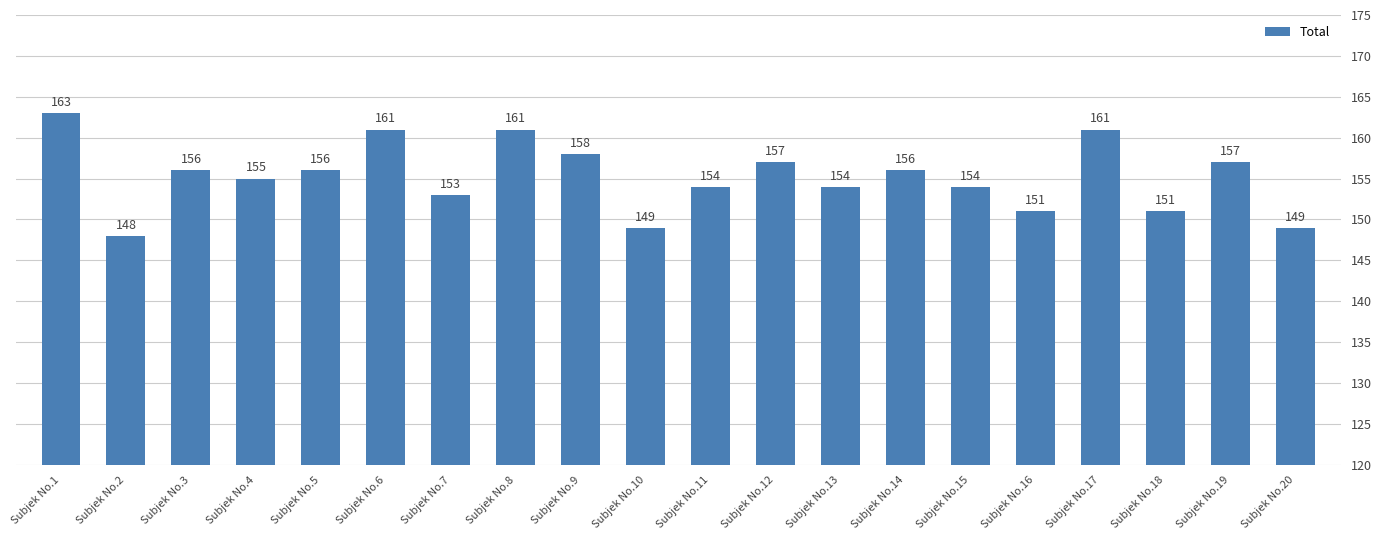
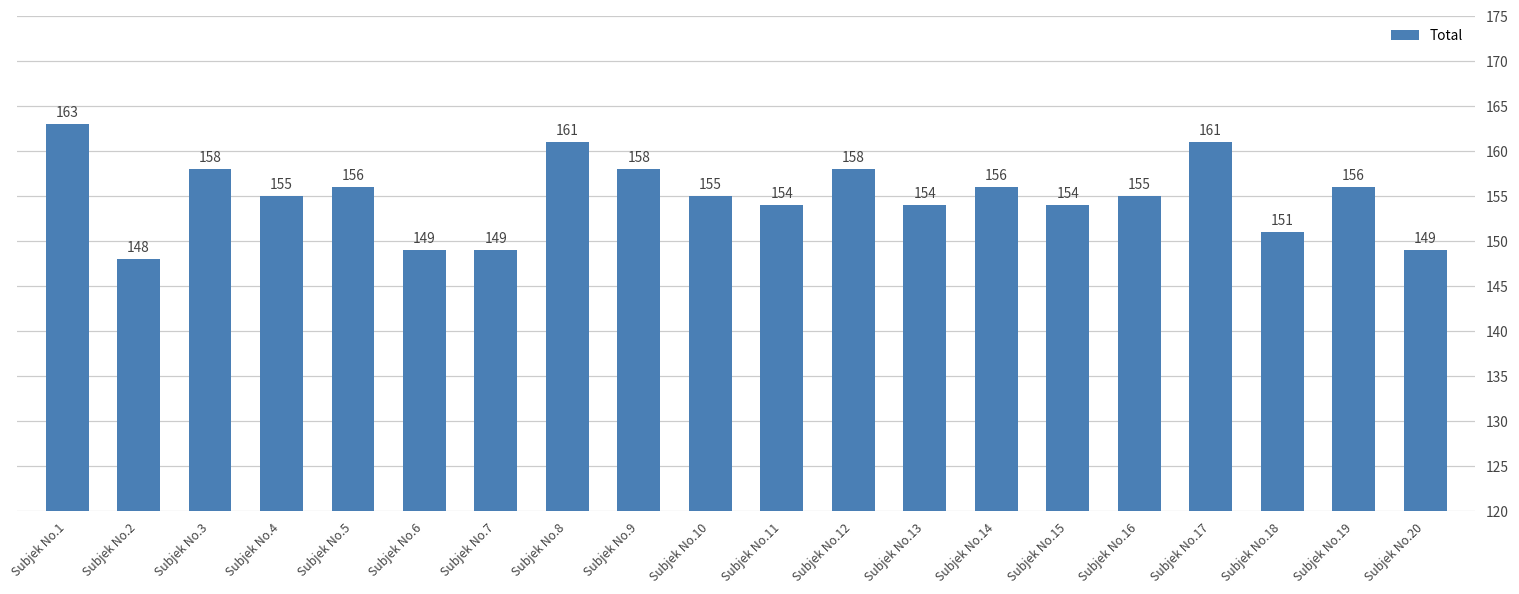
  {
    "Subjek No.1": 163,
    "Subjek No.2": 148,
-   "Subjek No.3": 156,
+   "Subjek No.3": 158,
    "Subjek No.4": 155,
    "Subjek No.5": 156,
-   "Subjek No.6": 161,
-   "Subjek No.7": 153,
+   "Subjek No.6": 149,
+   "Subjek No.7": 149,
    "Subjek No.8": 161,
    "Subjek No.9": 158,
-   "Subjek No.10": 149,
+   "Subjek No.10": 155,
    "Subjek No.11": 154,
-   "Subjek No.12": 157,
+   "Subjek No.12": 158,
    "Subjek No.13": 154,
    "Subjek No.14": 156,
    "Subjek No.15": 154,
-   "Subjek No.16": 151,
+   "Subjek No.16": 155,
    "Subjek No.17": 161,
    "Subjek No.18": 151,
-   "Subjek No.19": 157,
+   "Subjek No.19": 156,
    "Subjek No.20": 149
  }
